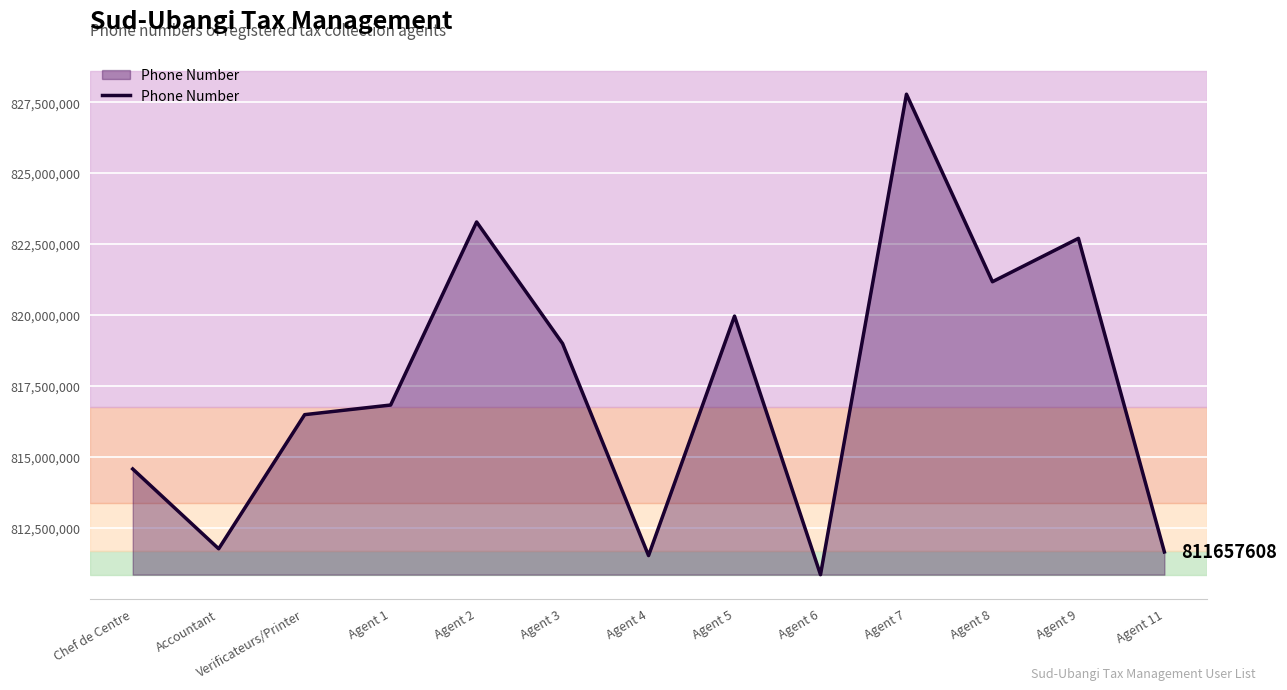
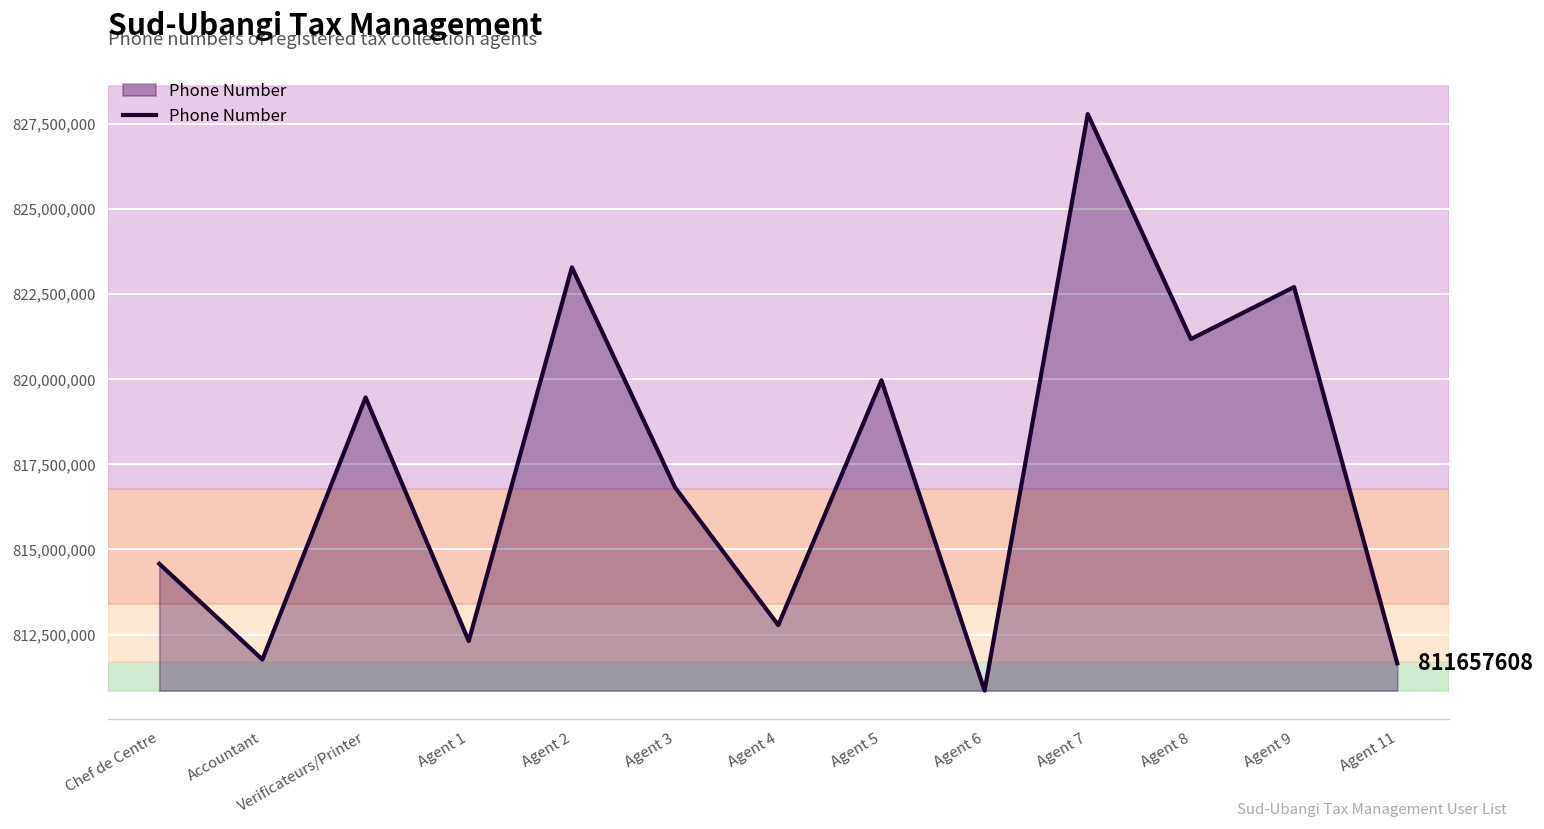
  {
    "Chef de Centre": "814,600,000",
    "Accountant": "811,800,000",
-   "Verificateurs/Printer": "816,500,000",
-   "Agent 1": "816,800,000",
+   "Verificateurs/Printer": "819,500,000",
+   "Agent 1": "812,300,000",
    "Agent 2": "823,300,000",
-   "Agent 3": "819,000,000",
-   "Agent 4": "811,500,000",
+   "Agent 3": "816,800,000",
+   "Agent 4": "812,800,000",
    "Agent 5": "820,000,000",
    "Agent 6": "810,900,000",
    "Agent 7": "827,800,000",
    "Agent 8": "821,200,000",
    "Agent 9": "822,700,000"
  }
